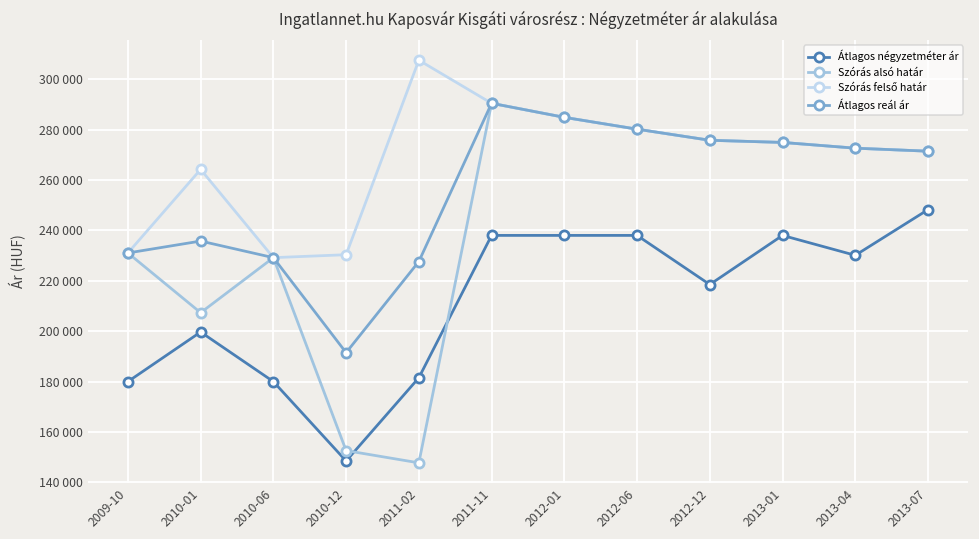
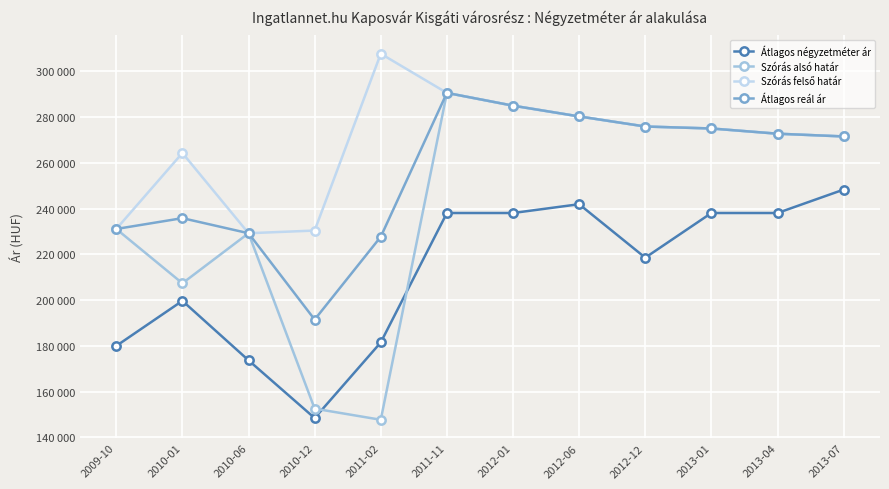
  {
    "Átlagos négyzetméter ár": {
      "2009-10": 180000,
      "2010-01": 200000,
-     "2010-06": 180000,
+     "2010-06": 174000,
      "2010-12": 148000,
      "2011-02": 182000,
      "2011-11": 238000,
      "2012-01": 238000,
-     "2012-06": 238000,
+     "2012-06": 242000,
      "2012-12": 219000,
      "2013-01": 238000,
-     "2013-04": 230000,
+     "2013-04": 238000,
      "2013-07": 248000
    }
  }
